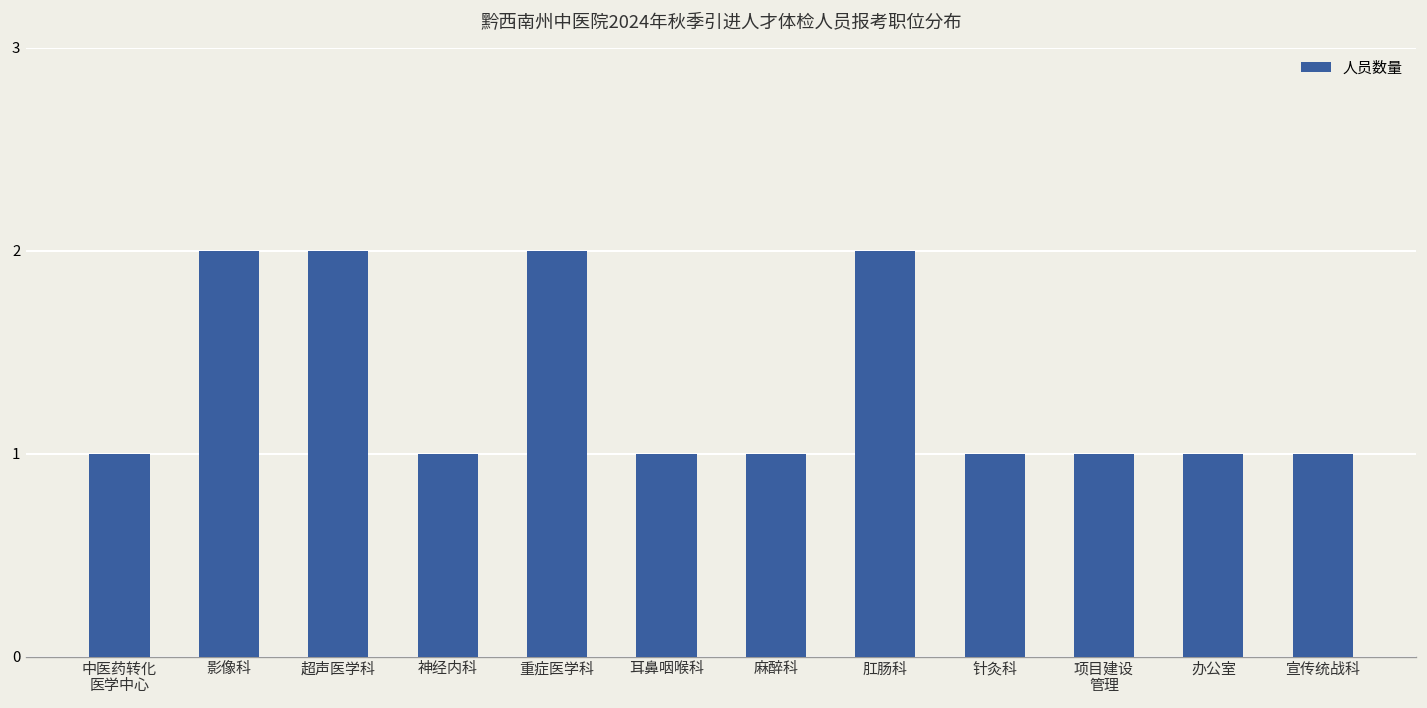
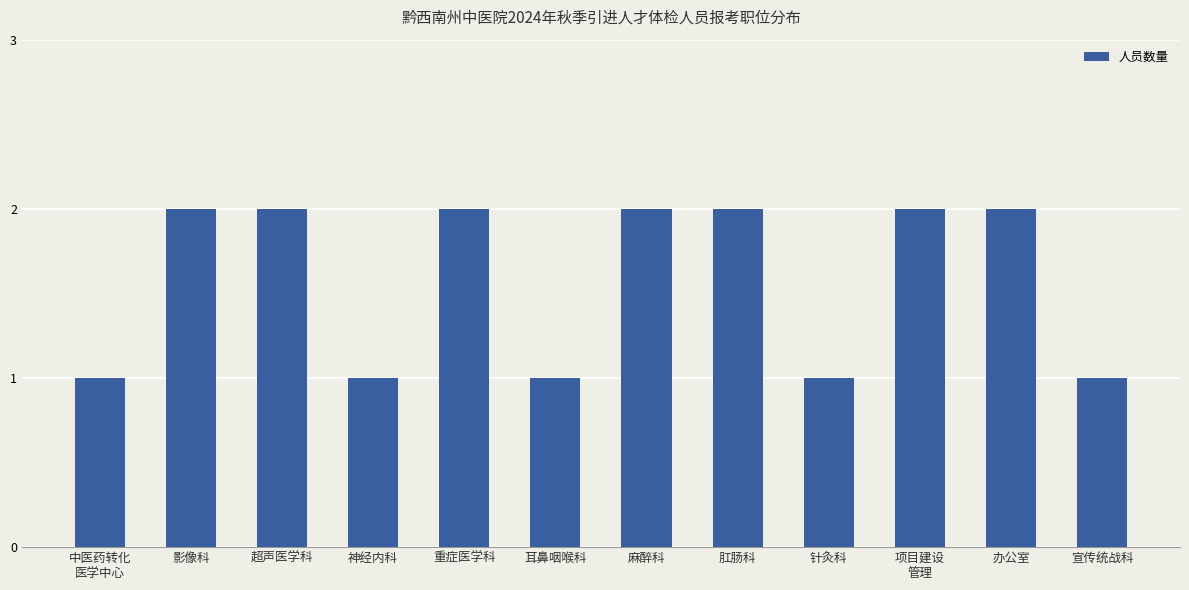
  {
    "中医药转化 医学中心": 1,
    "影像科": 2,
    "超声医学科": 2,
    "神经内科": 1,
    "重症医学科": 2,
    "耳鼻咽喉科": 1,
-   "麻醉科": 1,
+   "麻醉科": 2,
    "肛肠科": 2,
    "针灸科": 1,
-   "项目建设 管理": 1,
-   "办公室": 1,
+   "项目建设 管理": 2,
+   "办公室": 2,
    "宣传统战科": 1
  }
